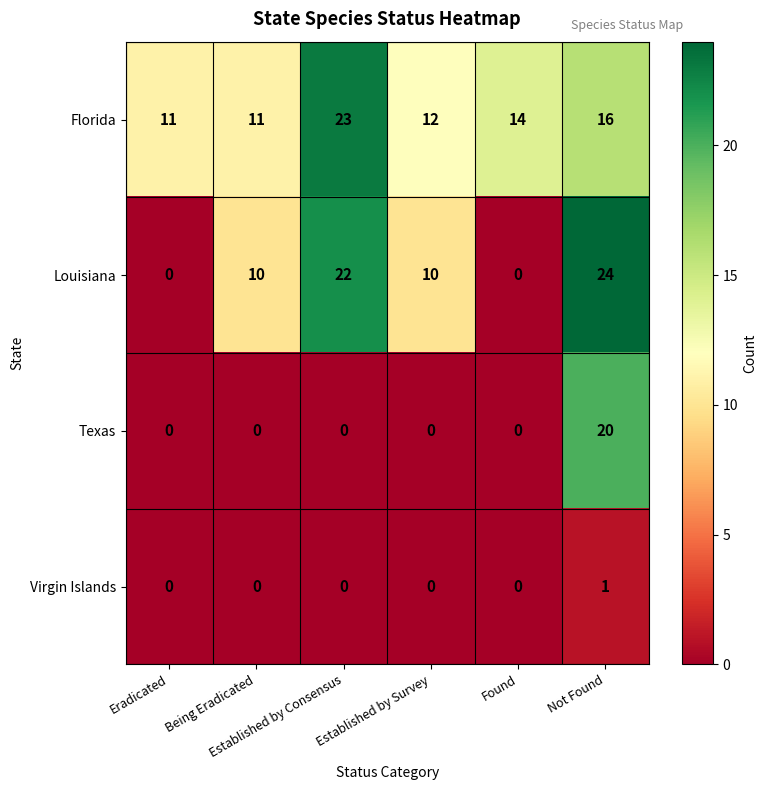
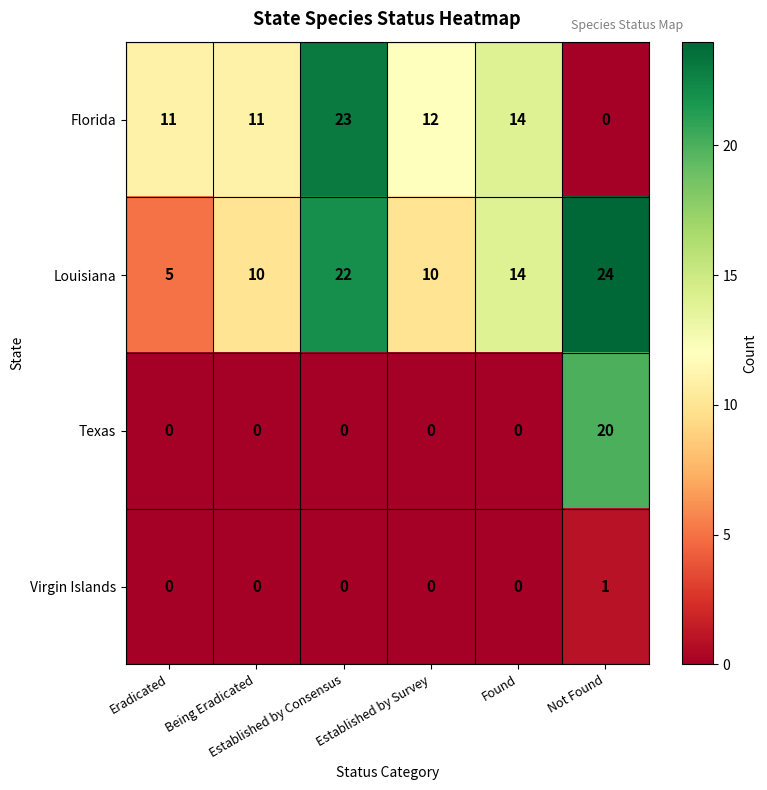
  {
    "Florida": {
      "Eradicated": 11,
      "Being Eradicated": 11,
      "Established by Consensus": 23,
      "Established by Survey": 12,
      "Found": 14,
-     "Not Found": 16
+     "Not Found": 0
    },
    "Louisiana": {
-     "Eradicated": 0,
+     "Eradicated": 5,
      "Being Eradicated": 10,
      "Established by Consensus": 22,
      "Established by Survey": 10,
-     "Found": 0,
+     "Found": 14,
      "Not Found": 24
    },
    "Texas": {
      "Eradicated": 0,
      "Being Eradicated": 0,
      "Established by Consensus": 0,
      "Established by Survey": 0,
      "Found": 0,
      "Not Found": 20
    },
    "Virgin Islands": {
      "Eradicated": 0,
      "Being Eradicated": 0,
      "Established by Consensus": 0,
      "Established by Survey": 0,
      "Found": 0,
      "Not Found": 1
    }
  }
